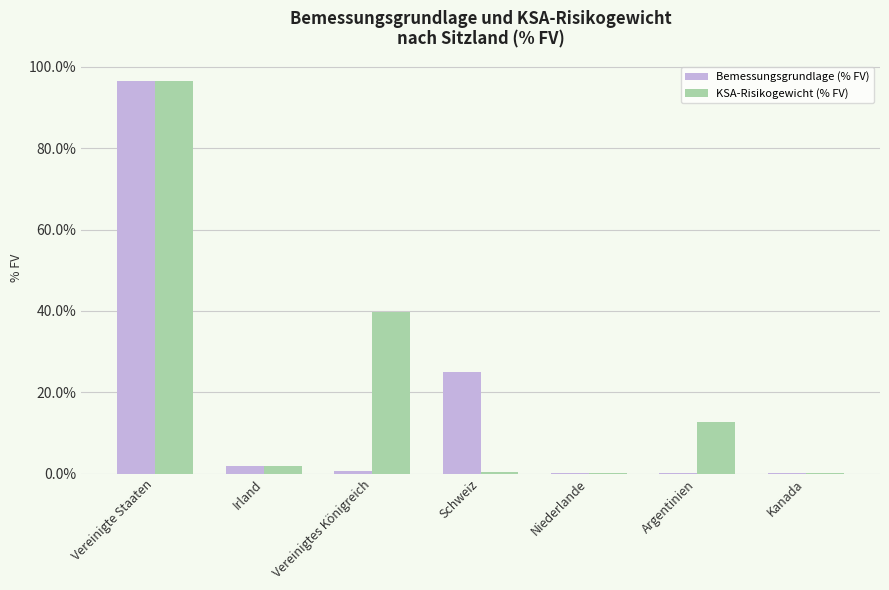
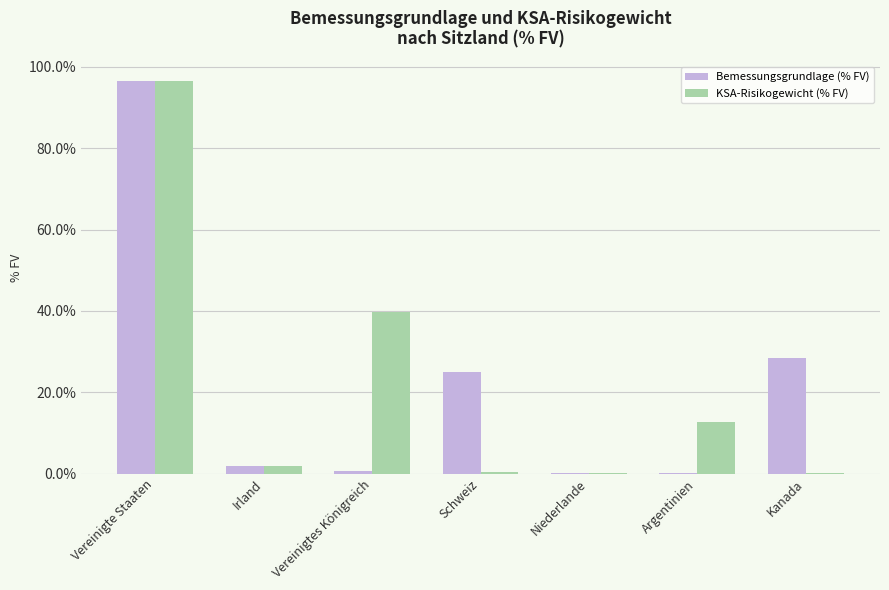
  {
    "Bemessungsgrundlage (% FV)": {
      "Vereinigte Staaten": "97%",
      "Irland": "2%",
      "Vereinigtes Königreich": "1%",
      "Schweiz": "25%",
-     "Kanada": "0%"
+     "Kanada": "28%"
    },
    "KSA-Risikogewicht (% FV)": {
      "Vereinigte Staaten": "97%",
      "Irland": "2%",
      "Vereinigtes Königreich": "40%",
      "Argentinien": "13%"
    }
  }
